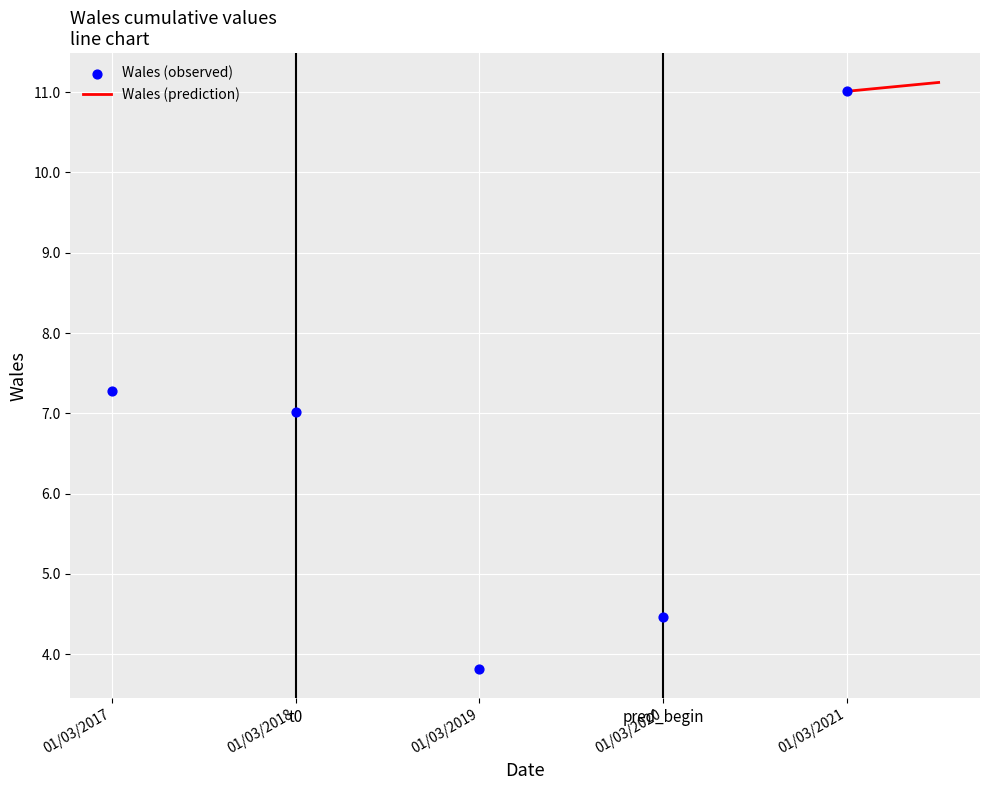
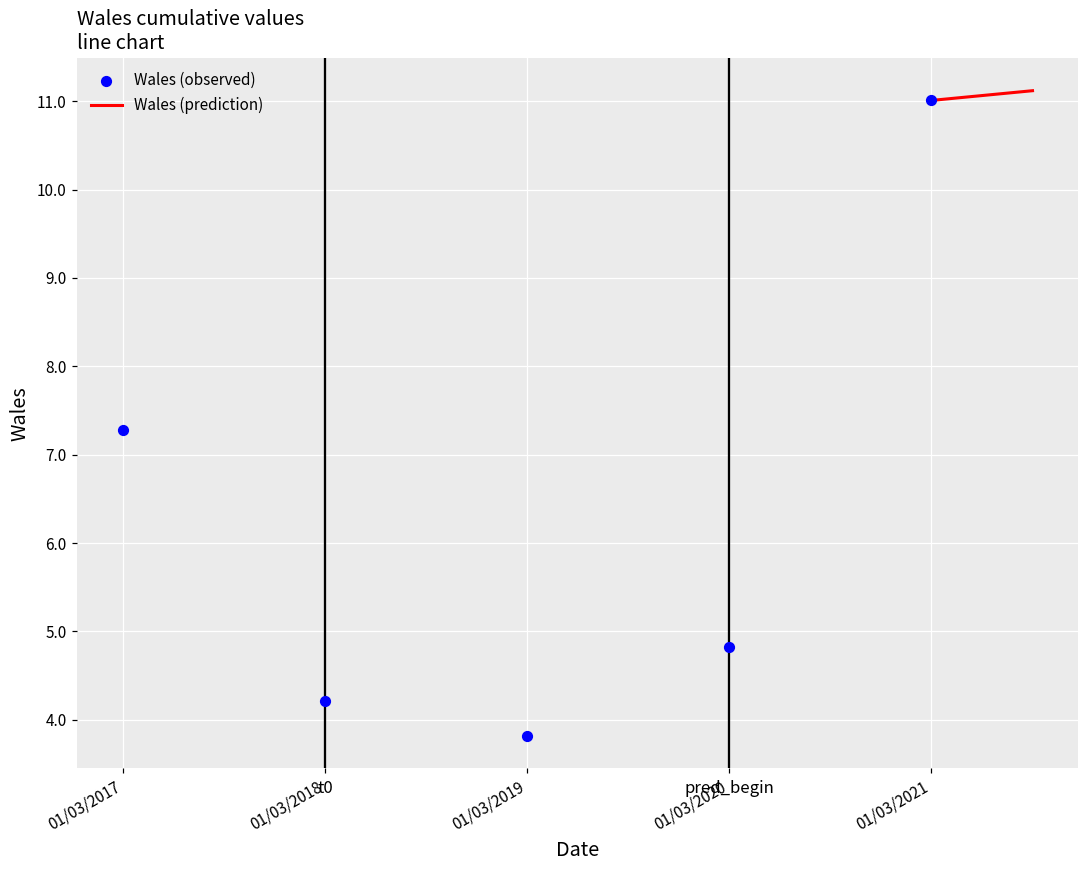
  {
    "Wales (observed)": {
-     "01/03/2018": 7.0,
-     "01/03/2020": 4.5
+     "01/03/2018": 4.2,
+     "01/03/2020": 4.8
    }
  }
